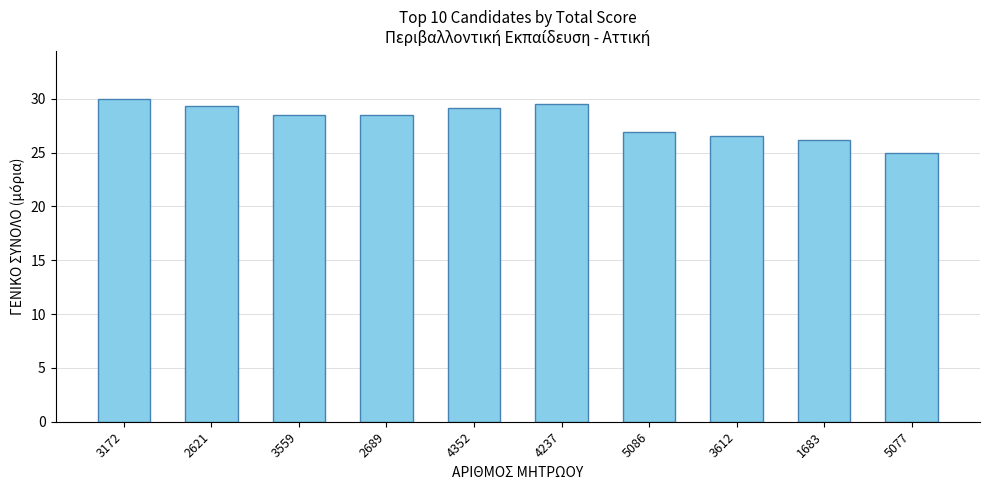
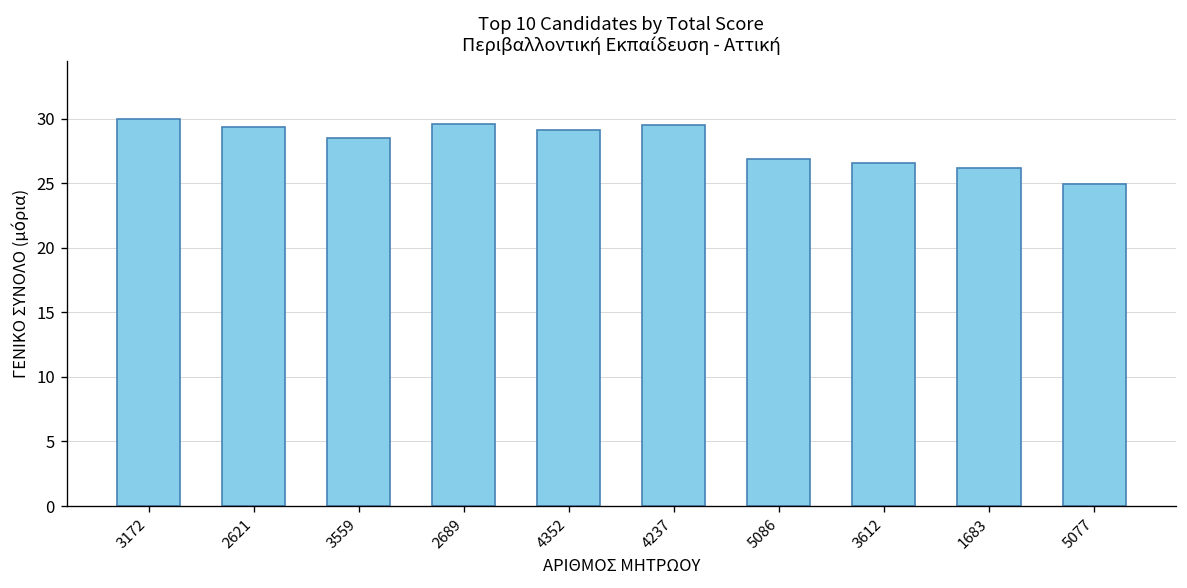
  {
    "3172": 30.0,
    "2621": 29.4,
    "3559": 28.5,
-   "2689": 28.5,
+   "2689": 29.6,
    "4352": 29.1,
    "4237": 29.5,
    "5086": 26.9,
    "3612": 26.5,
    "1683": 26.2,
    "5077": 24.9
  }
